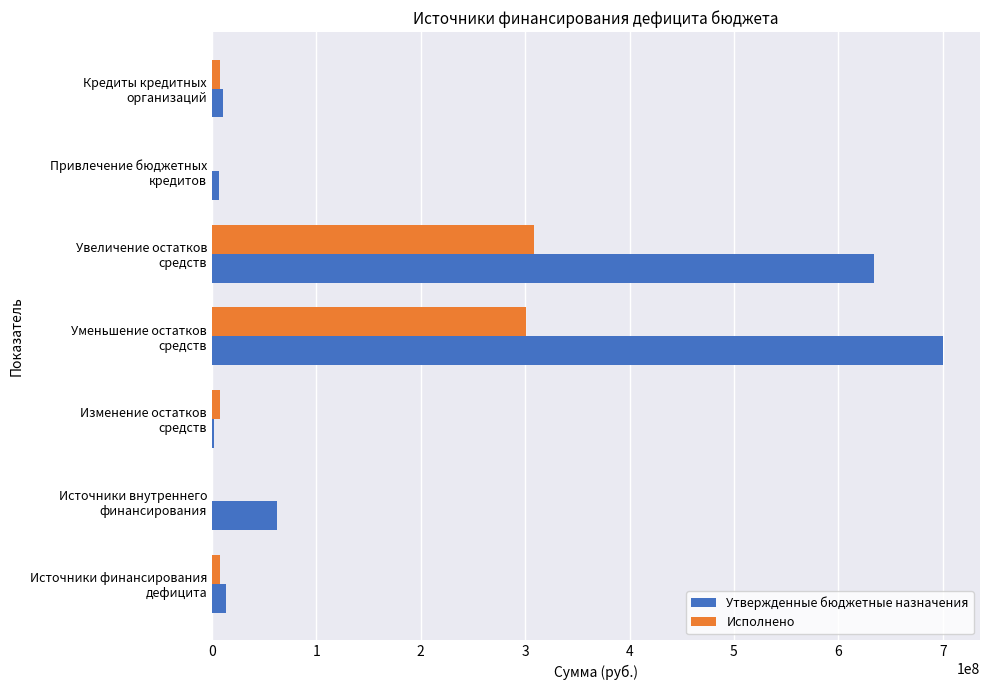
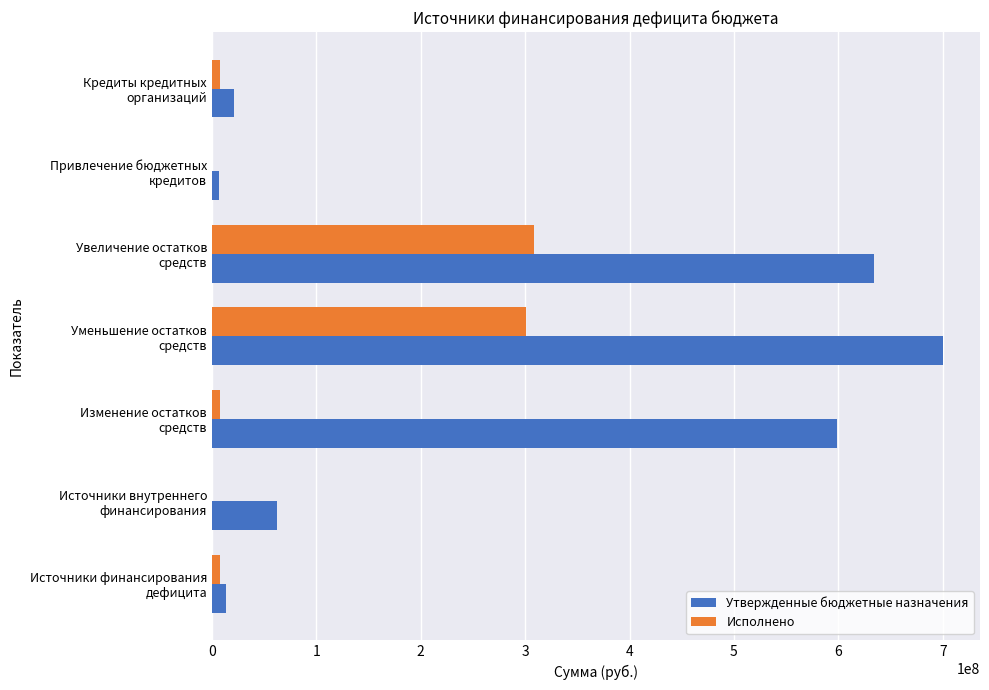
  {
    "Утвержденные бюджетные назначения": {
-     "Кредиты кредитных организаций": 11000000,
+     "Кредиты кредитных организаций": 21000000,
      "Привлечение бюджетных кредитов": 7000000,
      "Увеличение остатков средств": 634000000,
      "Уменьшение остатков средств": 701000000,
-     "Изменение остатков средств": 2000000,
+     "Изменение остатков средств": 599000000,
      "Источники внутреннего финансирования": 62000000,
      "Источники финансирования дефицита": 13000000
    },
    "Исполнено": {
      "Кредиты кредитных организаций": 8000000,
      "Привлечение бюджетных кредитов": 0,
      "Увеличение остатков средств": 308000000,
      "Уменьшение остатков средств": 301000000,
      "Изменение остатков средств": 7000000,
      "Источники внутреннего финансирования": 0,
      "Источники финансирования дефицита": 7000000
    }
  }
